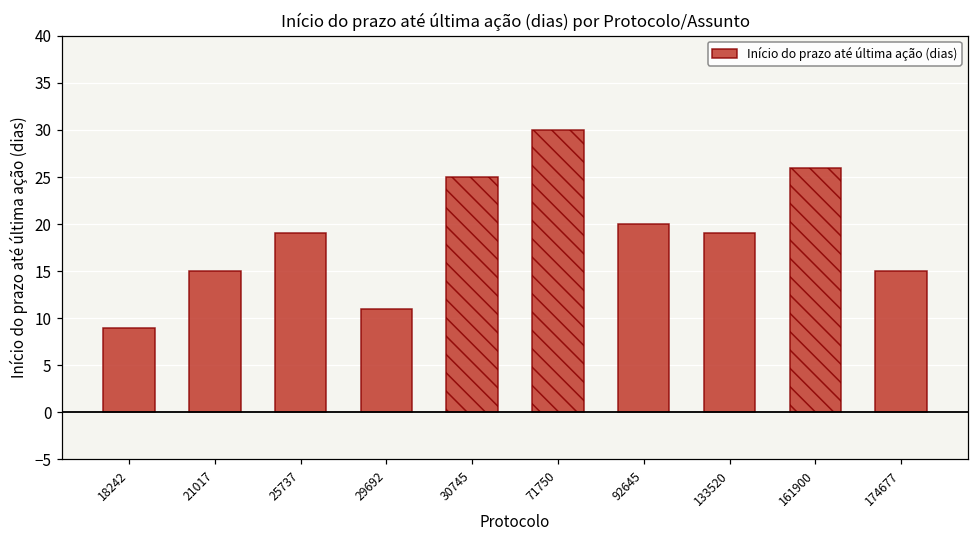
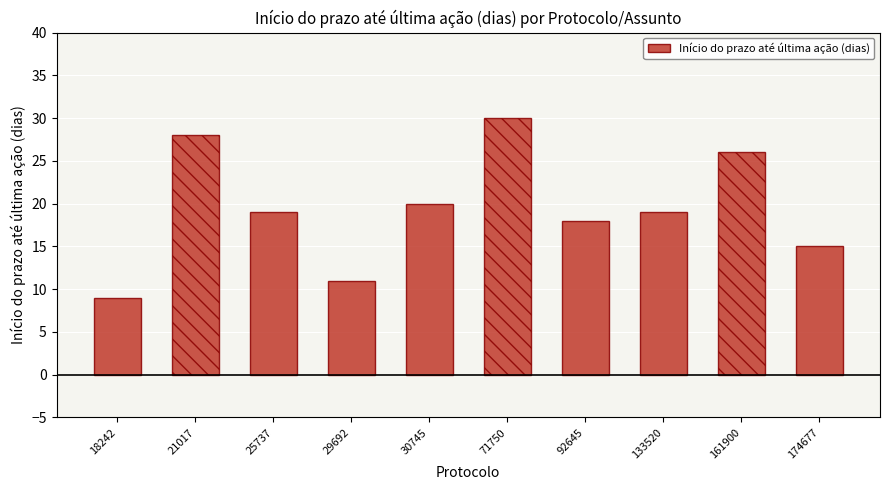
  {
    "18242": 9,
-   "21017": 15,
+   "21017": 28,
    "25737": 19,
    "29692": 11,
-   "30745": 25,
+   "30745": 20,
    "71750": 30,
-   "92645": 20,
+   "92645": 18,
    "133520": 19,
    "161900": 26,
    "174677": 15
  }
